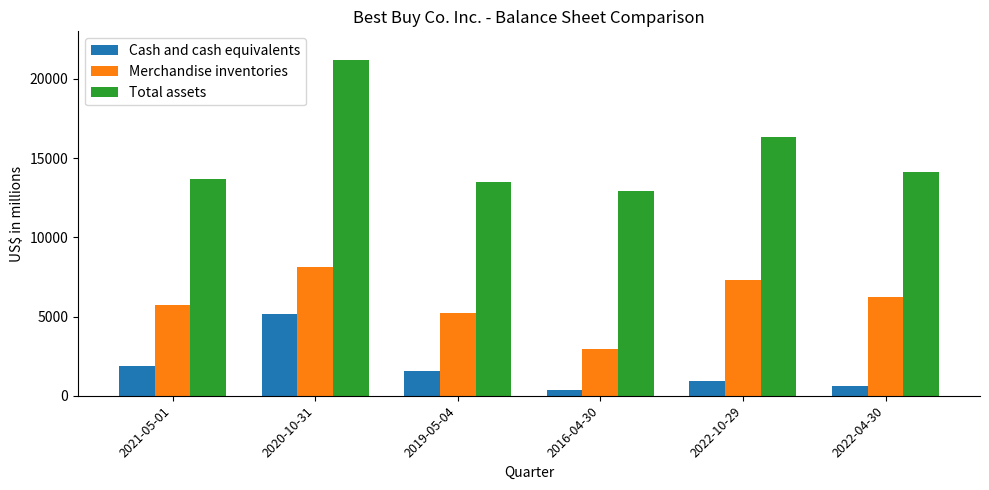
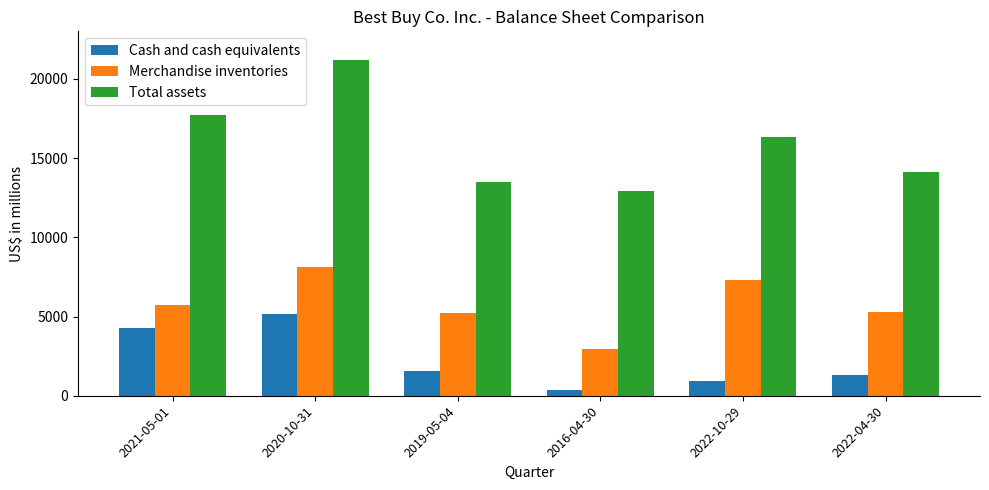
  {
    "Cash and cash equivalents": {
-     "2021-05-01": 1900,
+     "2021-05-01": 4300,
      "2020-10-31": 5100,
      "2019-05-04": 1600,
      "2016-04-30": 400,
      "2022-10-29": 900,
-     "2022-04-30": 600
+     "2022-04-30": 1300
    },
    "Merchandise inventories": {
      "2021-05-01": 5700,
      "2020-10-31": 8100,
      "2019-05-04": 5200,
      "2016-04-30": 3000,
      "2022-10-29": 7300,
-     "2022-04-30": 6300
+     "2022-04-30": 5300
    },
    "Total assets": {
-     "2021-05-01": 13700,
+     "2021-05-01": 17700,
      "2020-10-31": 21200,
      "2019-05-04": 13500,
      "2016-04-30": 12900,
      "2022-10-29": 16300,
      "2022-04-30": 14100
    }
  }
